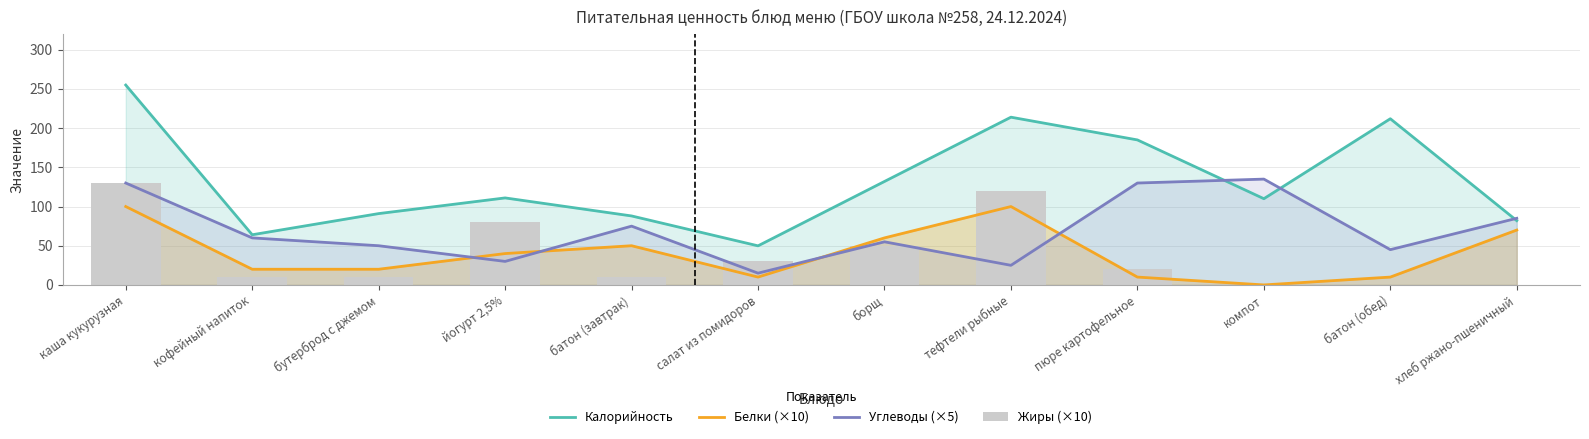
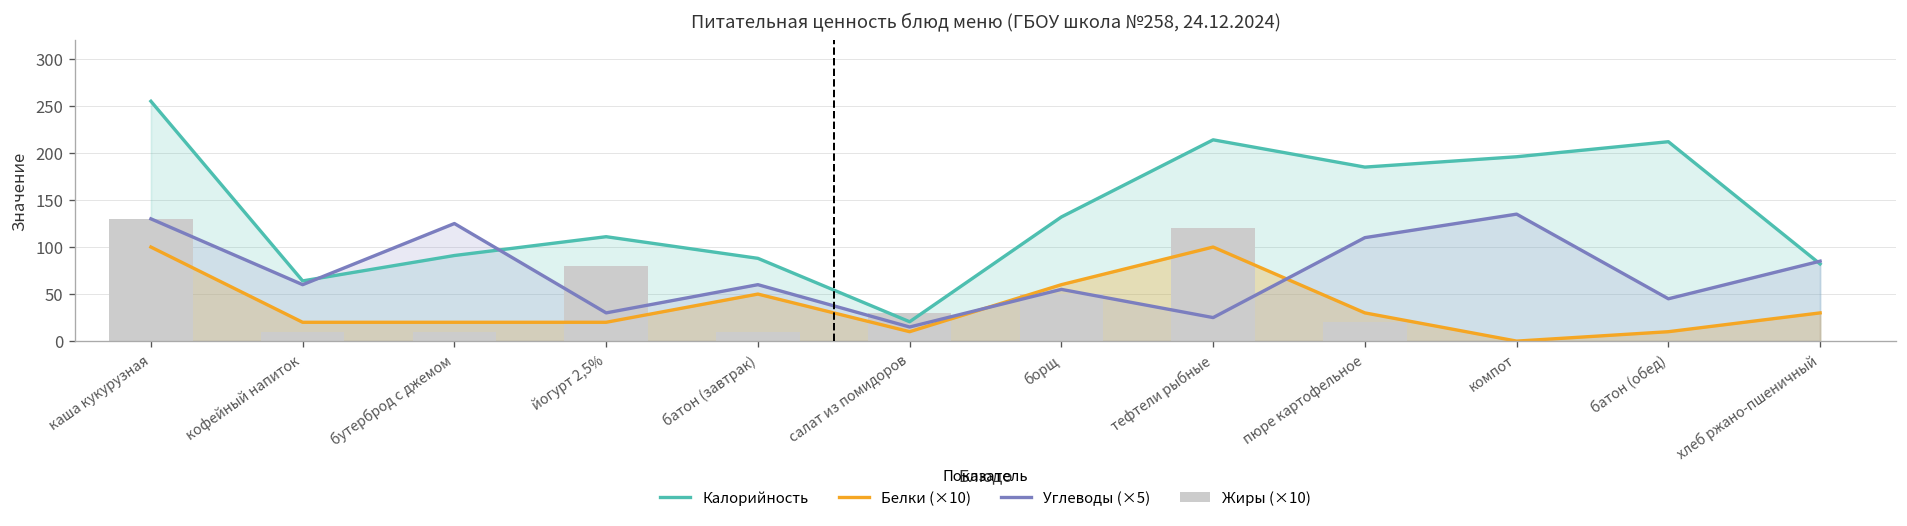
  {
    "Калорийность": {
      "каша кукурузная": 260,
      "кофейный напиток": 60,
      "бутерброд с джемом": 90,
      "йогурт 2,5%": 110,
      "батон (завтрак)": 90,
-     "салат из помидоров": 50,
+     "салат из помидоров": 20,
      "борщ": 130,
      "тефтели рыбные": 210,
      "пюре картофельное": 190,
-     "компот": 110,
+     "компот": 200,
      "батон (обед)": 210
    },
    "Жиры (×10)": {
      "каша кукурузная": 130,
      "кофейный напиток": 10,
      "бутерброд с джемом": 10,
      "йогурт 2,5%": 80,
      "батон (завтрак)": 10,
      "салат из помидоров": 30,
      "борщ": 50,
      "тефтели рыбные": 120,
      "пюре картофельное": 20,
      "компот": 0,
      "батон (обед)": 0,
      "хлеб ржано-пшеничный": 0
    },
    "Белки (×10)": {
      "каша кукурузная": 100,
      "кофейный напиток": 20,
      "бутерброд с джемом": 20,
-     "йогурт 2,5%": 40,
+     "йогурт 2,5%": 20,
      "батон (завтрак)": 50,
      "салат из помидоров": 10,
      "борщ": 60,
      "тефтели рыбные": 100,
-     "пюре картофельное": 10,
+     "пюре картофельное": 30,
      "компот": 0,
      "батон (обед)": 10,
-     "хлеб ржано-пшеничный": 70
+     "хлеб ржано-пшеничный": 30
    },
    "Углеводы (×5)": {
      "каша кукурузная": 130,
      "кофейный напиток": 60,
-     "бутерброд с джемом": 50,
+     "бутерброд с джемом": 130,
      "йогурт 2,5%": 30,
-     "батон (завтрак)": 80,
+     "батон (завтрак)": 60,
      "салат из помидоров": 20,
      "борщ": 60,
      "тефтели рыбные": 30,
-     "пюре картофельное": 130,
+     "пюре картофельное": 110,
      "компот": 140,
      "батон (обед)": 50
    }
  }
